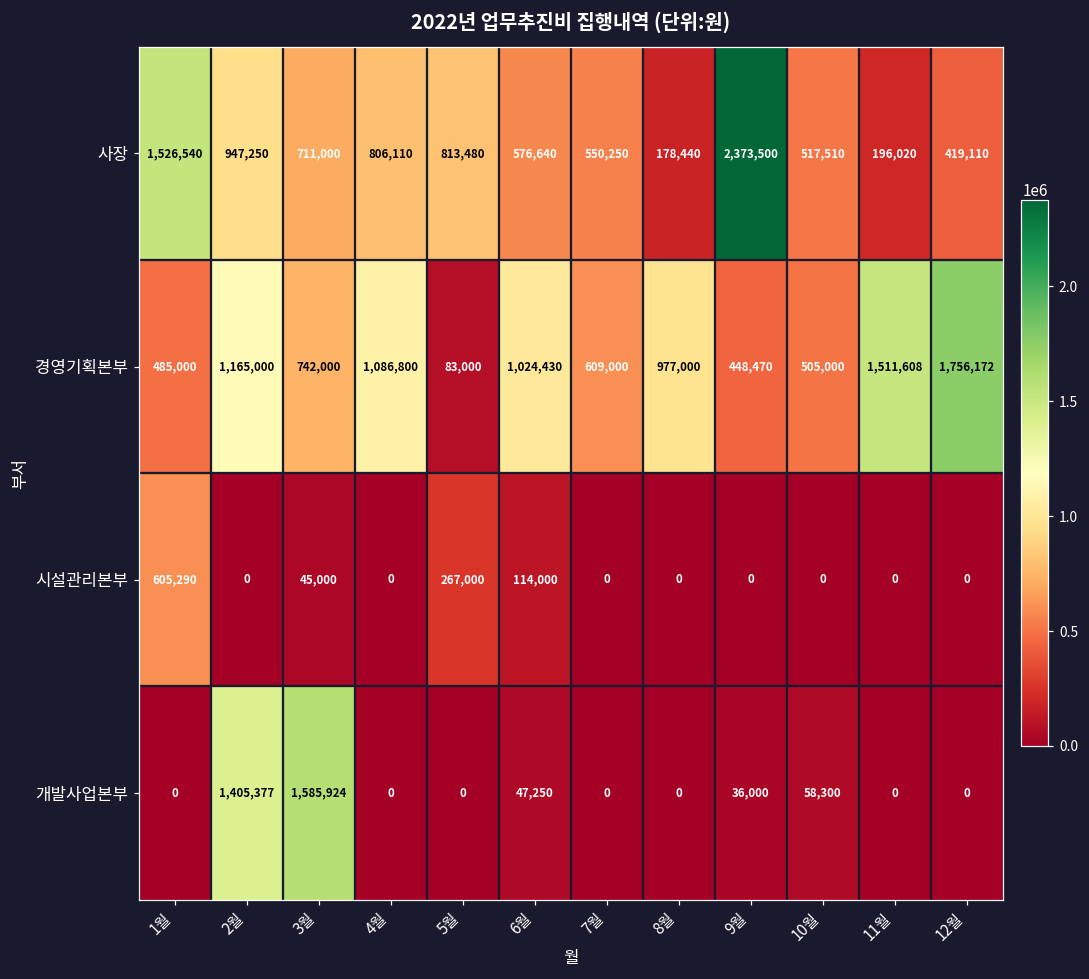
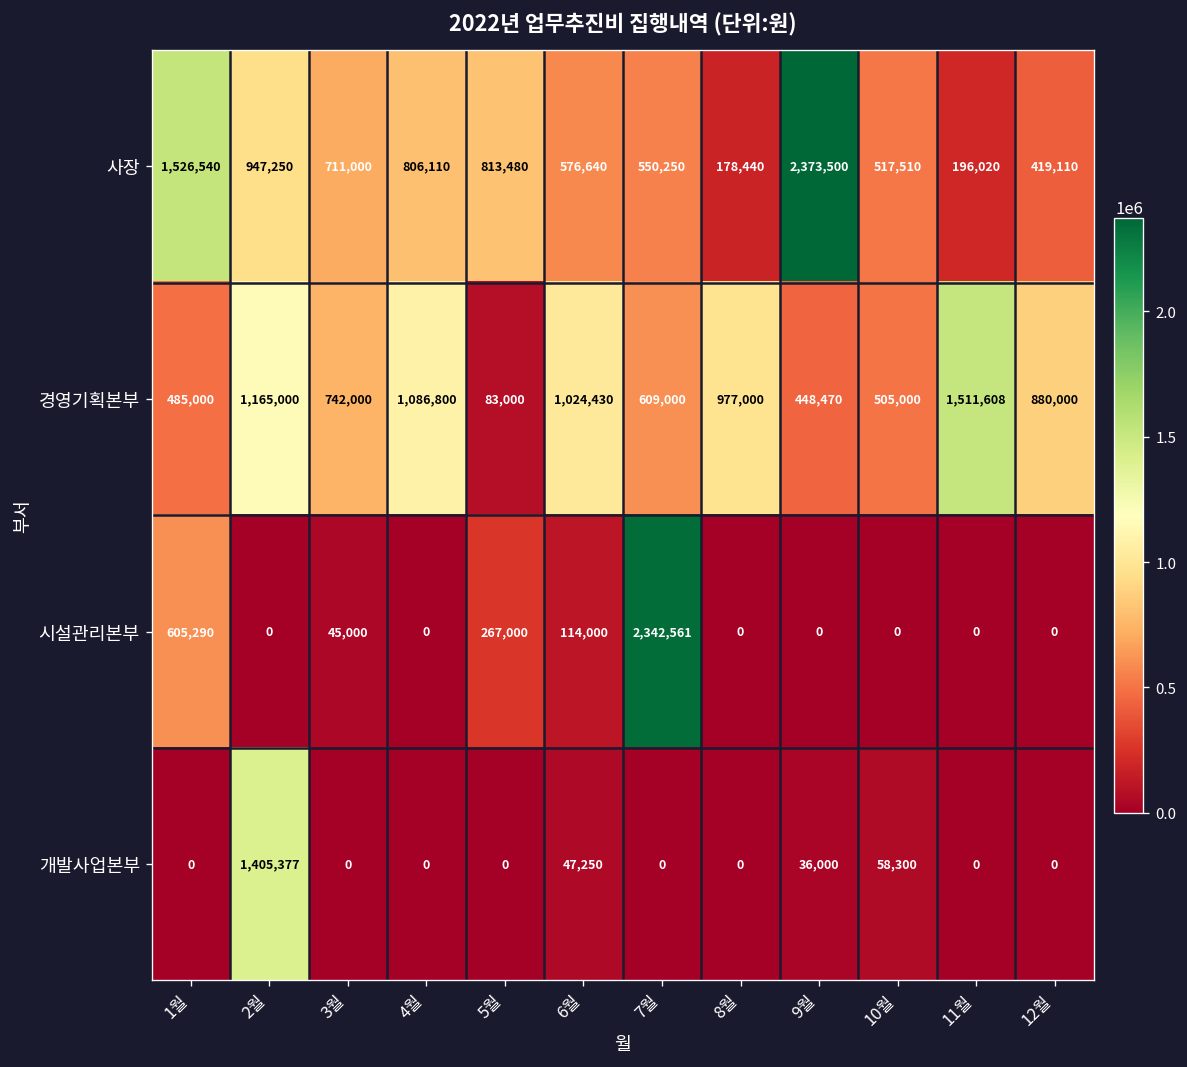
  {
    "사장": {
      "1월": "1,526,540",
      "2월": "947,250",
      "3월": "711,000",
      "4월": "806,110",
      "5월": "813,480",
      "6월": "576,640",
      "7월": "550,250",
      "8월": "178,440",
      "9월": "2,373,500",
      "10월": "517,510",
      "11월": "196,020",
      "12월": "419,110"
    },
    "경영기획본부": {
      "1월": "485,000",
      "2월": "1,165,000",
      "3월": "742,000",
      "4월": "1,086,800",
      "5월": "83,000",
      "6월": "1,024,430",
      "7월": "609,000",
      "8월": "977,000",
      "9월": "448,470",
      "10월": "505,000",
      "11월": "1,511,608",
-     "12월": "1,756,172"
+     "12월": "880,000"
    },
    "시설관리본부": {
      "1월": "605,290",
      "2월": "0",
      "3월": "45,000",
      "4월": "0",
      "5월": "267,000",
      "6월": "114,000",
-     "7월": "0",
+     "7월": "2,342,561",
      "8월": "0",
      "9월": "0",
      "10월": "0",
      "11월": "0",
      "12월": "0"
    },
    "개발사업본부": {
      "1월": "0",
      "2월": "1,405,377",
-     "3월": "1,585,924",
+     "3월": "0",
      "4월": "0",
      "5월": "0",
      "6월": "47,250",
      "7월": "0",
      "8월": "0",
      "9월": "36,000",
      "10월": "58,300",
      "11월": "0",
      "12월": "0"
    }
  }
